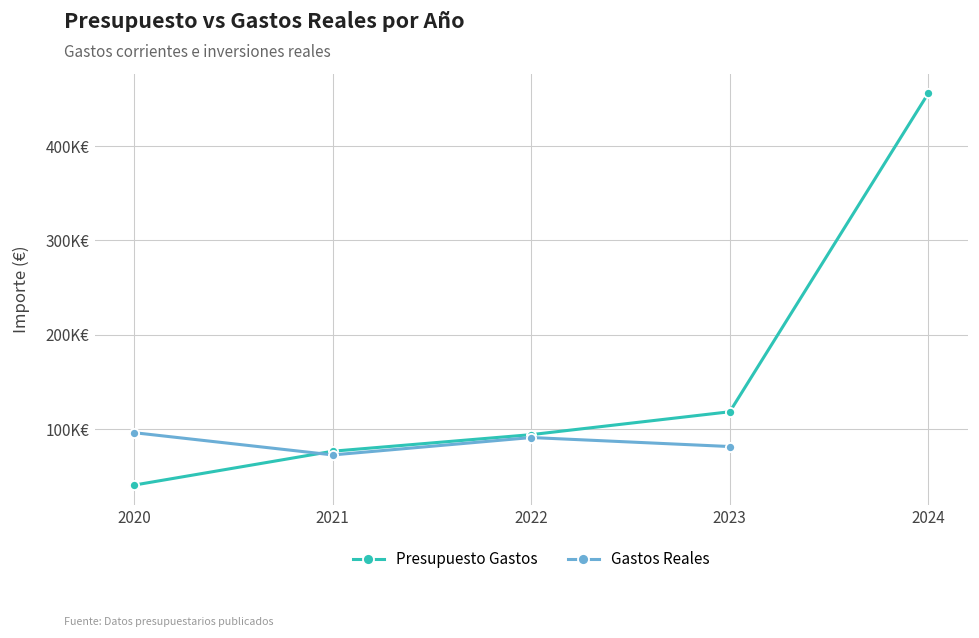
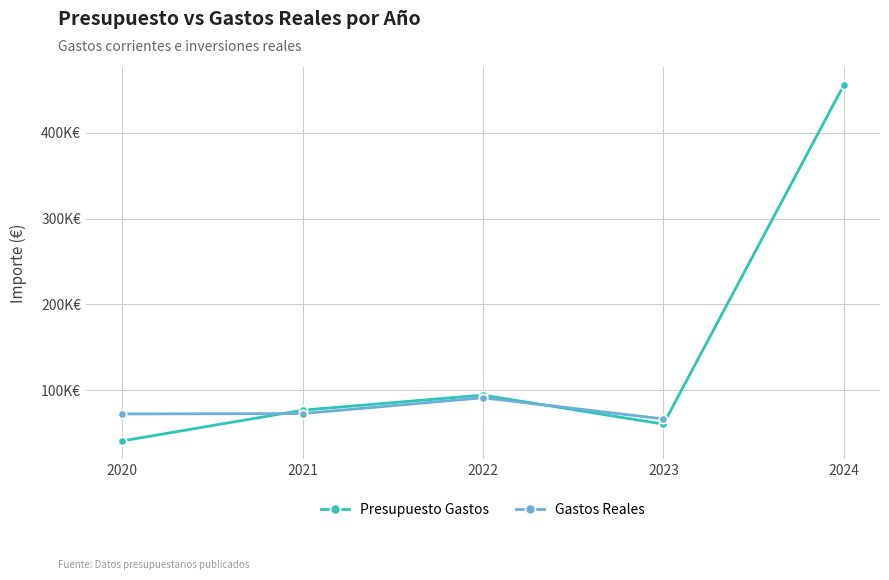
  {
    "Presupuesto Gastos": {
      "2020": "40K€",
      "2021": "80K€",
      "2022": "90K€",
-     "2023": "120K€",
+     "2023": "60K€",
      "2024": "460K€"
    },
    "Gastos Reales": {
-     "2020": "100K€",
+     "2020": "70K€",
      "2021": "70K€",
      "2022": "90K€",
-     "2023": "80K€"
+     "2023": "70K€"
    }
  }
